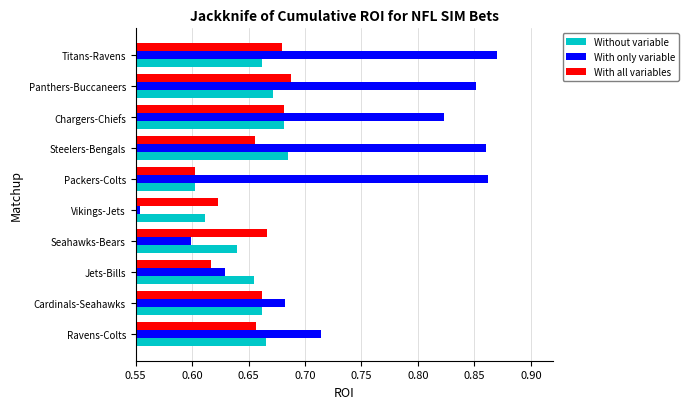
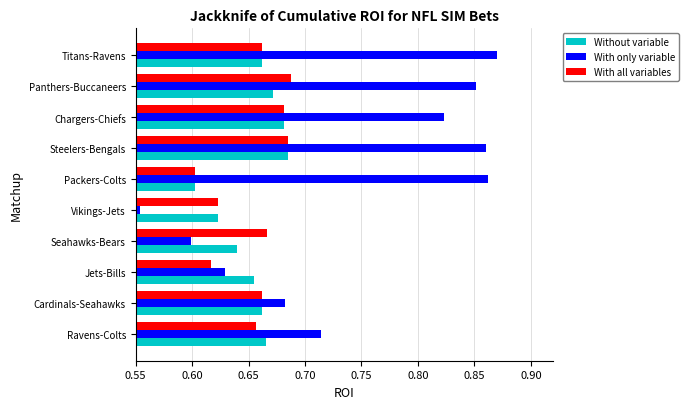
  {
    "Without variable": {
      "Titans-Ravens": 0.662,
      "Panthers-Buccaneers": 0.671,
      "Chargers-Chiefs": 0.682,
      "Steelers-Bengals": 0.685,
      "Packers-Colts": 0.603,
-     "Vikings-Jets": 0.611,
+     "Vikings-Jets": 0.623,
      "Seahawks-Bears": 0.640,
      "Jets-Bills": 0.655,
      "Cardinals-Seahawks": 0.662,
      "Ravens-Colts": 0.666
    },
    "With only variable": {
      "Titans-Ravens": 0.870,
      "Panthers-Buccaneers": 0.851,
      "Chargers-Chiefs": 0.823,
      "Steelers-Bengals": 0.860,
      "Packers-Colts": 0.862,
      "Vikings-Jets": 0.554,
      "Seahawks-Bears": 0.599,
      "Jets-Bills": 0.629,
      "Cardinals-Seahawks": 0.683,
      "Ravens-Colts": 0.714
    },
    "With all variables": {
-     "Titans-Ravens": 0.679,
+     "Titans-Ravens": 0.662,
      "Panthers-Buccaneers": 0.687,
      "Chargers-Chiefs": 0.682,
-     "Steelers-Bengals": 0.656,
+     "Steelers-Bengals": 0.685,
      "Packers-Colts": 0.603,
      "Vikings-Jets": 0.623,
      "Seahawks-Bears": 0.666,
      "Jets-Bills": 0.617,
      "Cardinals-Seahawks": 0.662,
      "Ravens-Colts": 0.657
    }
  }
